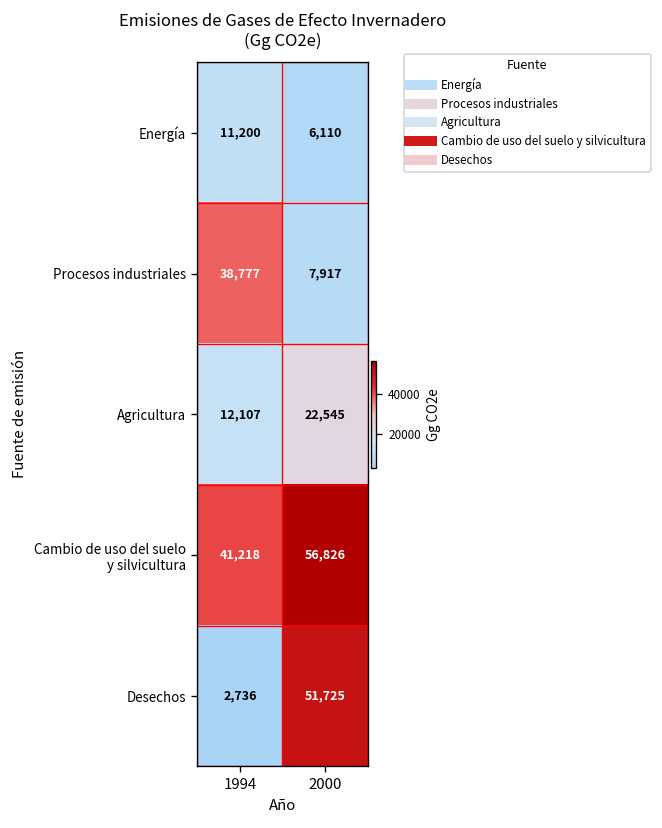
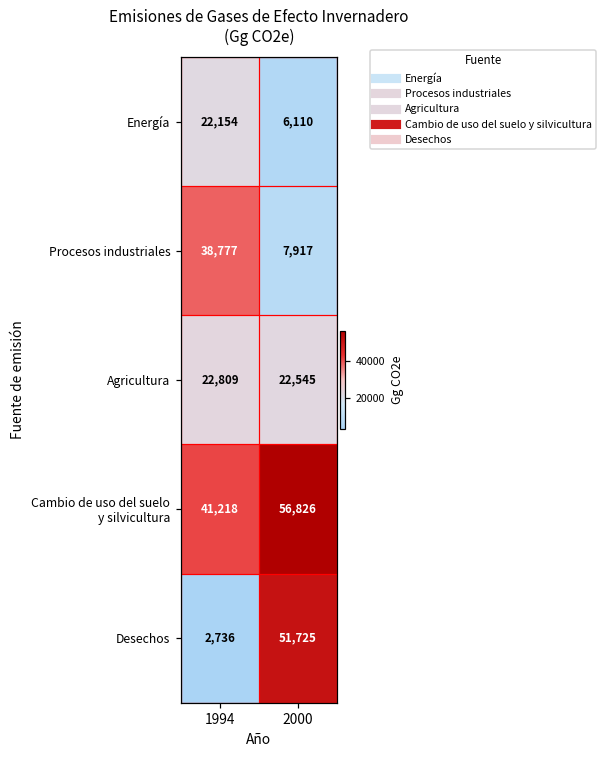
  {
    "Energía": {
-     "1994": "11,200",
+     "1994": "22,154",
      "2000": "6,110"
    },
    "Procesos industriales": {
      "1994": "38,777",
      "2000": "7,917"
    },
    "Agricultura": {
-     "1994": "12,107",
+     "1994": "22,809",
      "2000": "22,545"
    },
    "Cambio de uso del suelo y silvicultura": {
      "1994": "41,218",
      "2000": "56,826"
    },
    "Desechos": {
      "1994": "2,736",
      "2000": "51,725"
    }
  }
